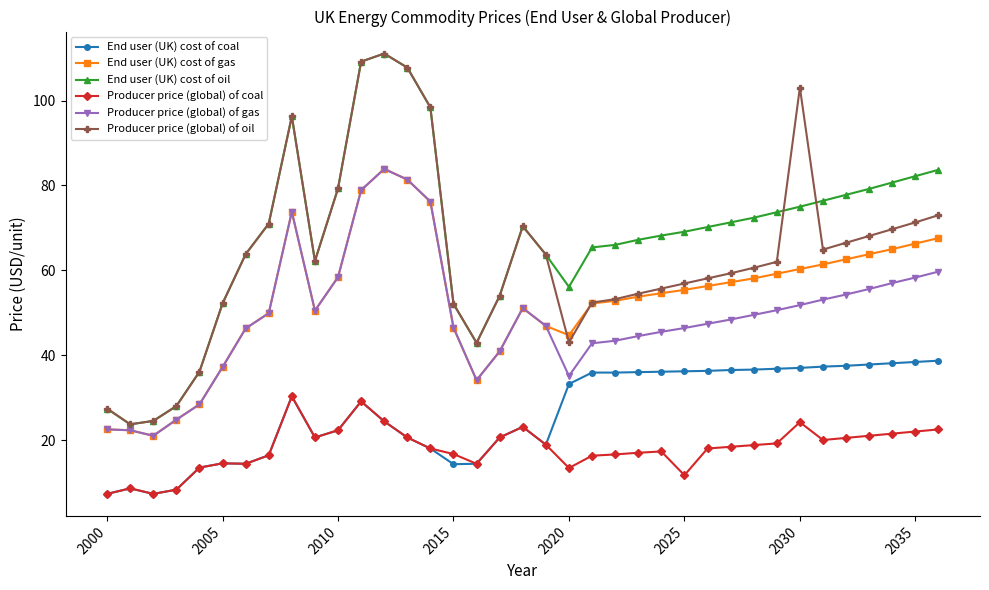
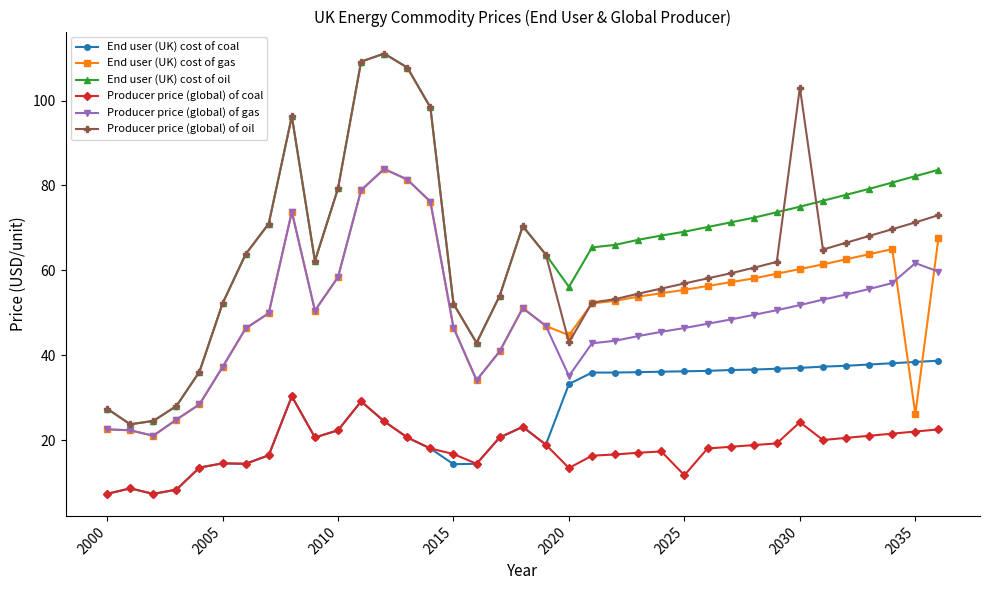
  {
    "End user (UK) cost of coal": {
      "2015": 14,
      "2020": 33,
      "2025": 36,
      "2030": 37,
      "2035": 38
    },
    "End user (UK) cost of gas": {
      "2020": 45,
      "2025": 55,
      "2030": 60,
-     "2035": 66
+     "2035": 26
    },
    "End user (UK) cost of oil": {
      "2020": 56,
      "2025": 69,
      "2030": 75,
      "2035": 82
    },
    "Producer price (global) of coal": {
      "2015": 17,
      "2020": 13,
      "2025": 12,
      "2030": 24,
      "2035": 22
    },
    "Producer price (global) of gas": {
      "2020": 35,
      "2025": 46,
      "2030": 52,
-     "2035": 58
+     "2035": 62
    },
    "Producer price (global) of oil": {
      "2020": 43,
      "2025": 57,
      "2030": 103,
      "2035": 71
    }
  }
